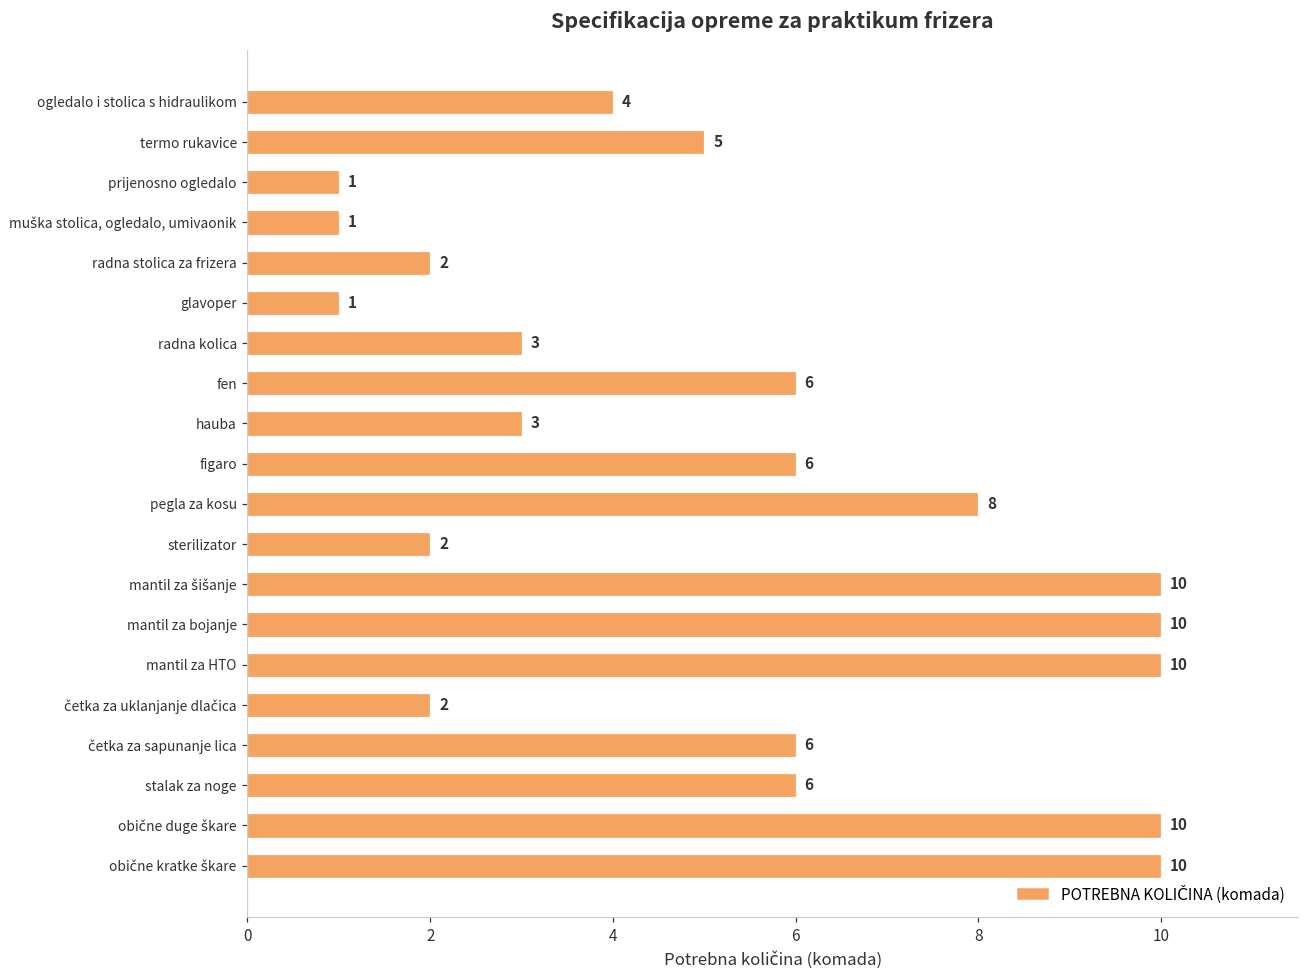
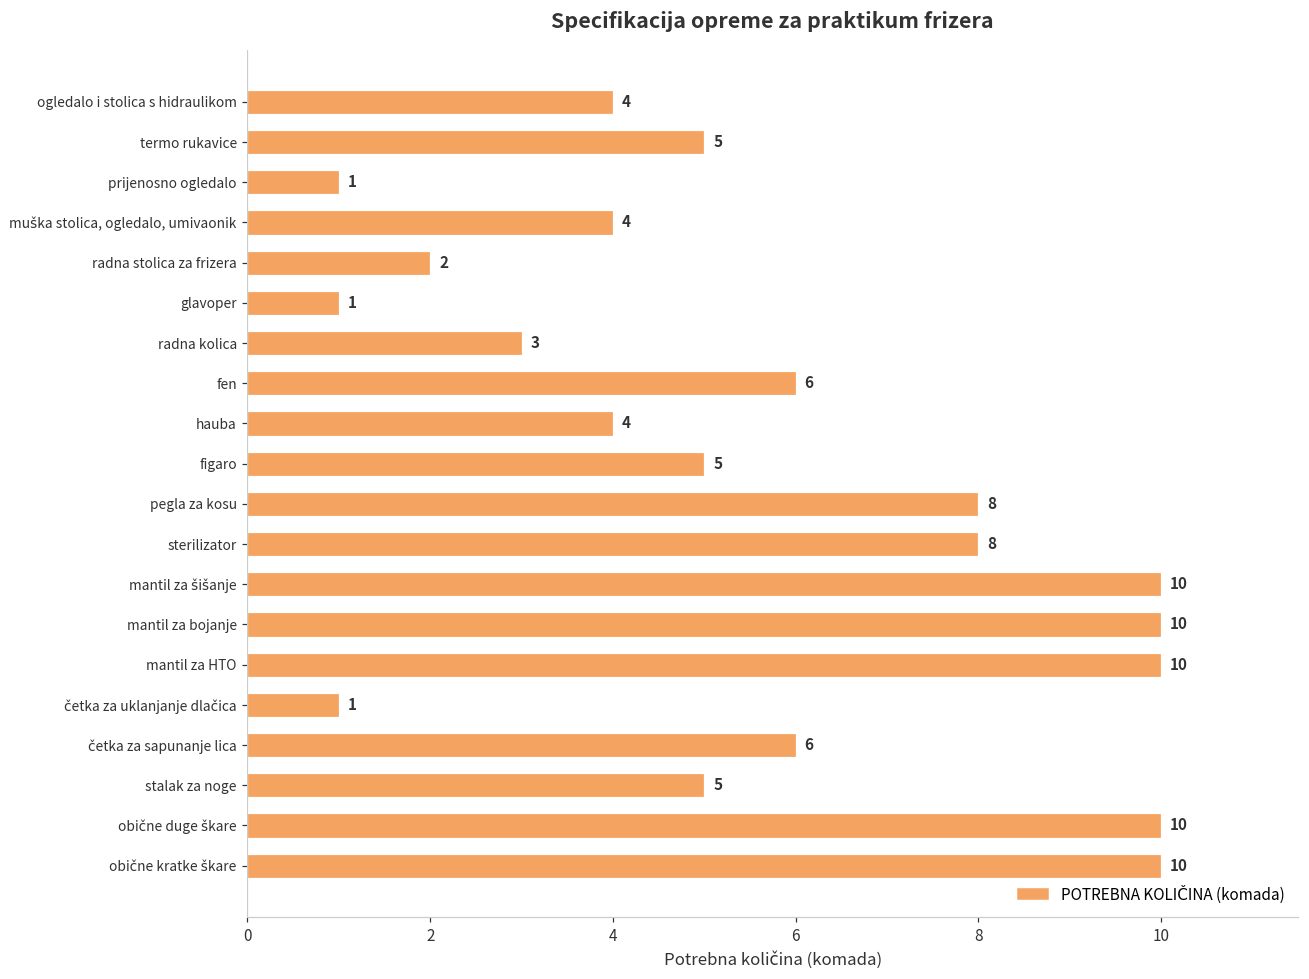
  {
    "ogledalo i stolica s hidraulikom": 4,
    "termo rukavice": 5,
    "prijenosno ogledalo": 1,
-   "muška stolica, ogledalo, umivaonik": 1,
+   "muška stolica, ogledalo, umivaonik": 4,
    "radna stolica za frizera": 2,
    "glavoper": 1,
    "radna kolica": 3,
    "fen": 6,
-   "hauba": 3,
-   "figaro": 6,
+   "hauba": 4,
+   "figaro": 5,
    "pegla za kosu": 8,
-   "sterilizator": 2,
+   "sterilizator": 8,
    "mantil za šišanje": 10,
    "mantil za bojanje": 10,
    "mantil za HTO": 10,
-   "četka za uklanjanje dlačica": 2,
+   "četka za uklanjanje dlačica": 1,
    "četka za sapunanje lica": 6,
-   "stalak za noge": 6,
+   "stalak za noge": 5,
    "obične duge škare": 10,
    "obične kratke škare": 10
  }
